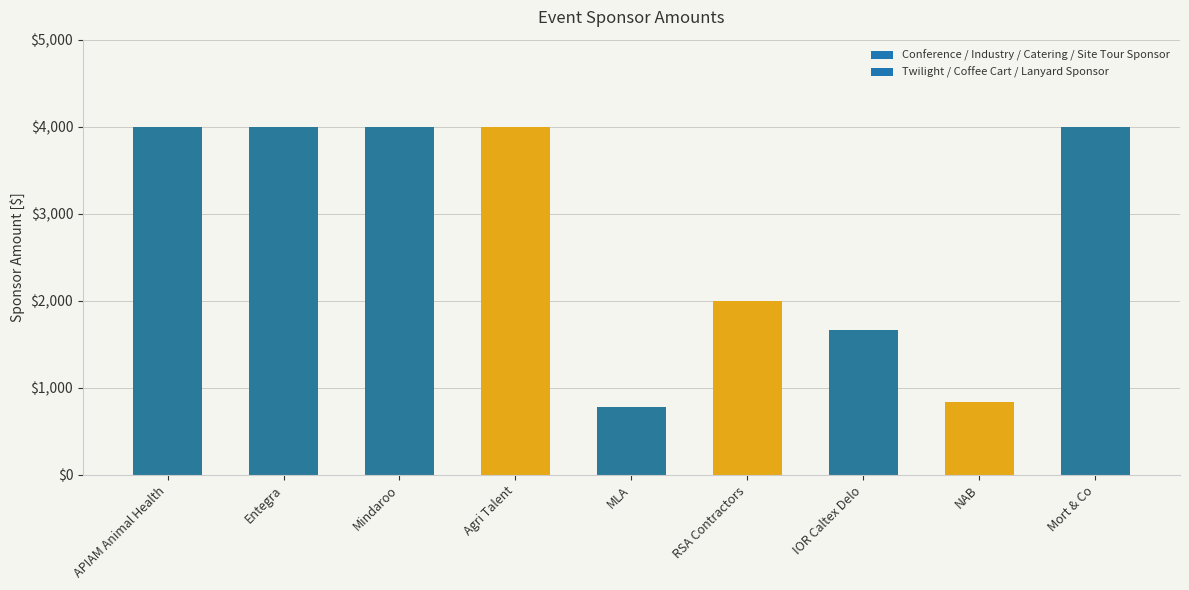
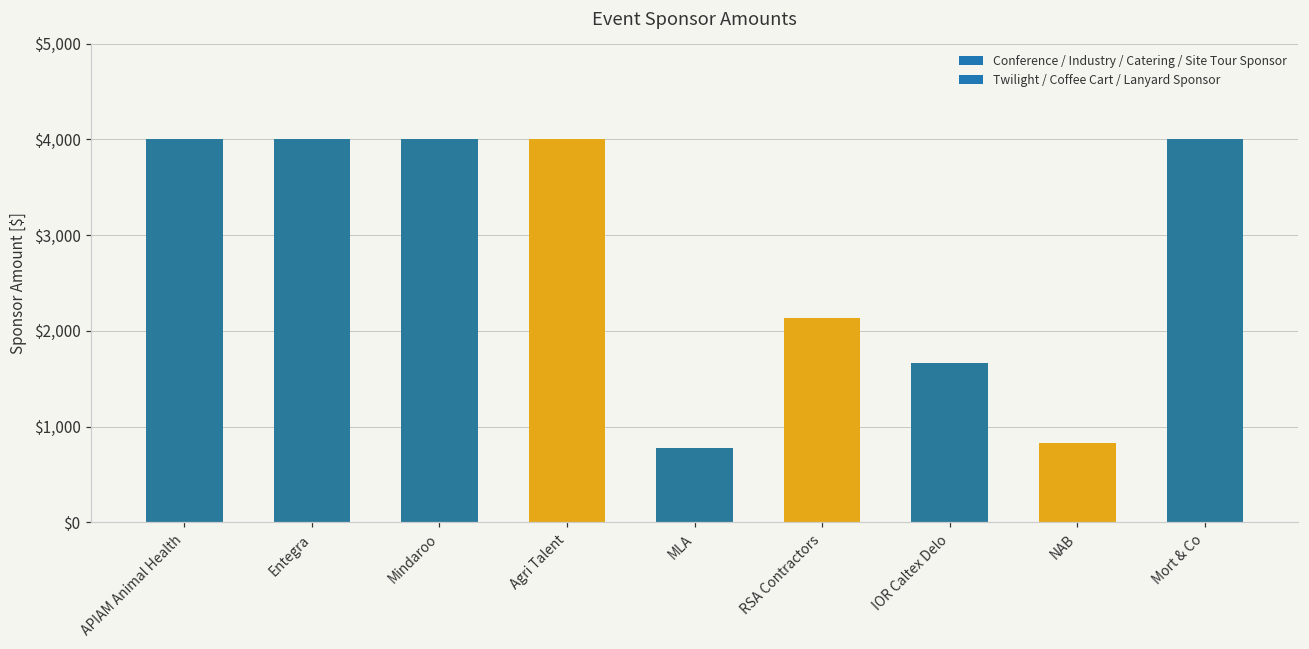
  {
    "APIAM Animal Health": "$4,000",
    "Entegra": "$4,000",
    "Mindaroo": "$4,000",
    "Agri Talent": "$4,000",
    "MLA": "$800",
-   "RSA Contractors": "$2,000",
+   "RSA Contractors": "$2,100",
    "IOR Caltex Delo": "$1,700",
    "NAB": "$800",
    "Mort & Co": "$4,000"
  }
